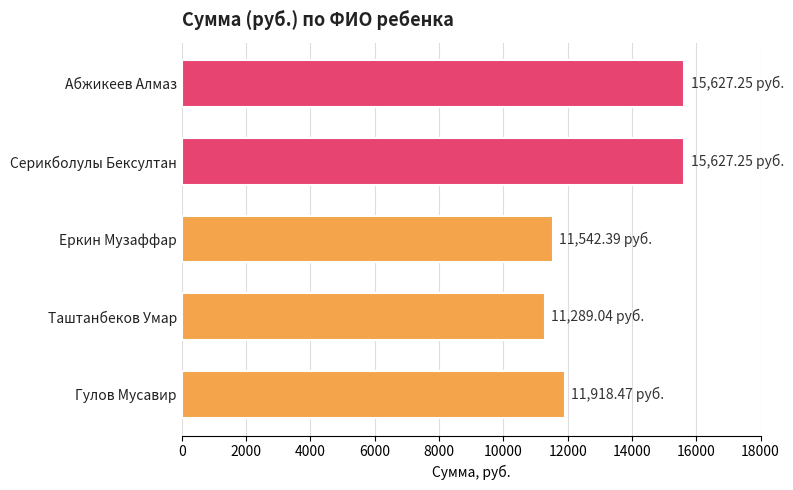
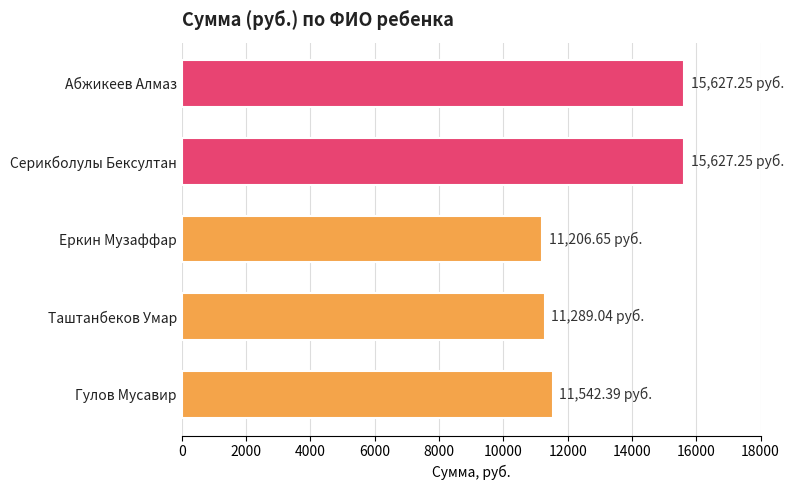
  {
    "Абжикеев Алмаз": "15,627.25",
    "Серикболулы Бексултан": "15,627.25",
-   "Еркин Музаффар": "11,542.39",
+   "Еркин Музаффар": "11,206.65",
    "Таштанбеков Умар": "11,289.04",
-   "Гулов Мусавир": "11,918.47"
+   "Гулов Мусавир": "11,542.39"
  }
